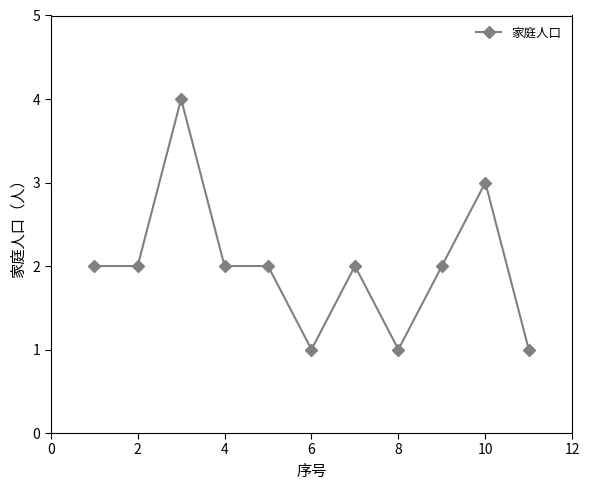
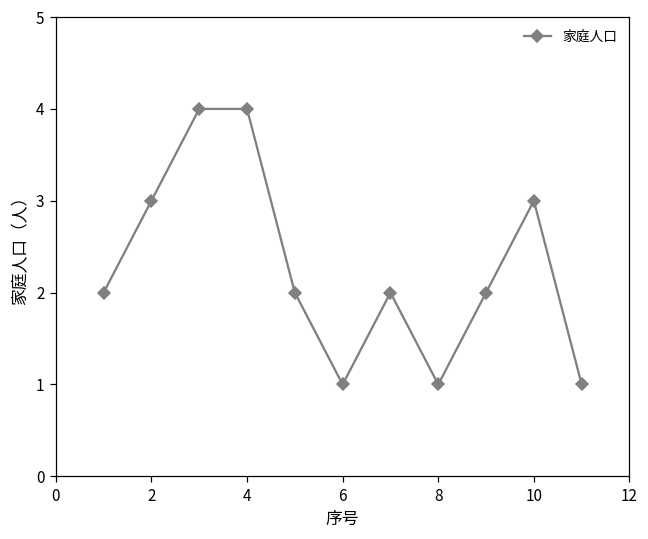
  {
-   "2": 2,
-   "4": 2,
+   "2": 3,
+   "4": 4,
    "6": 1,
    "8": 1,
    "10": 3
  }
